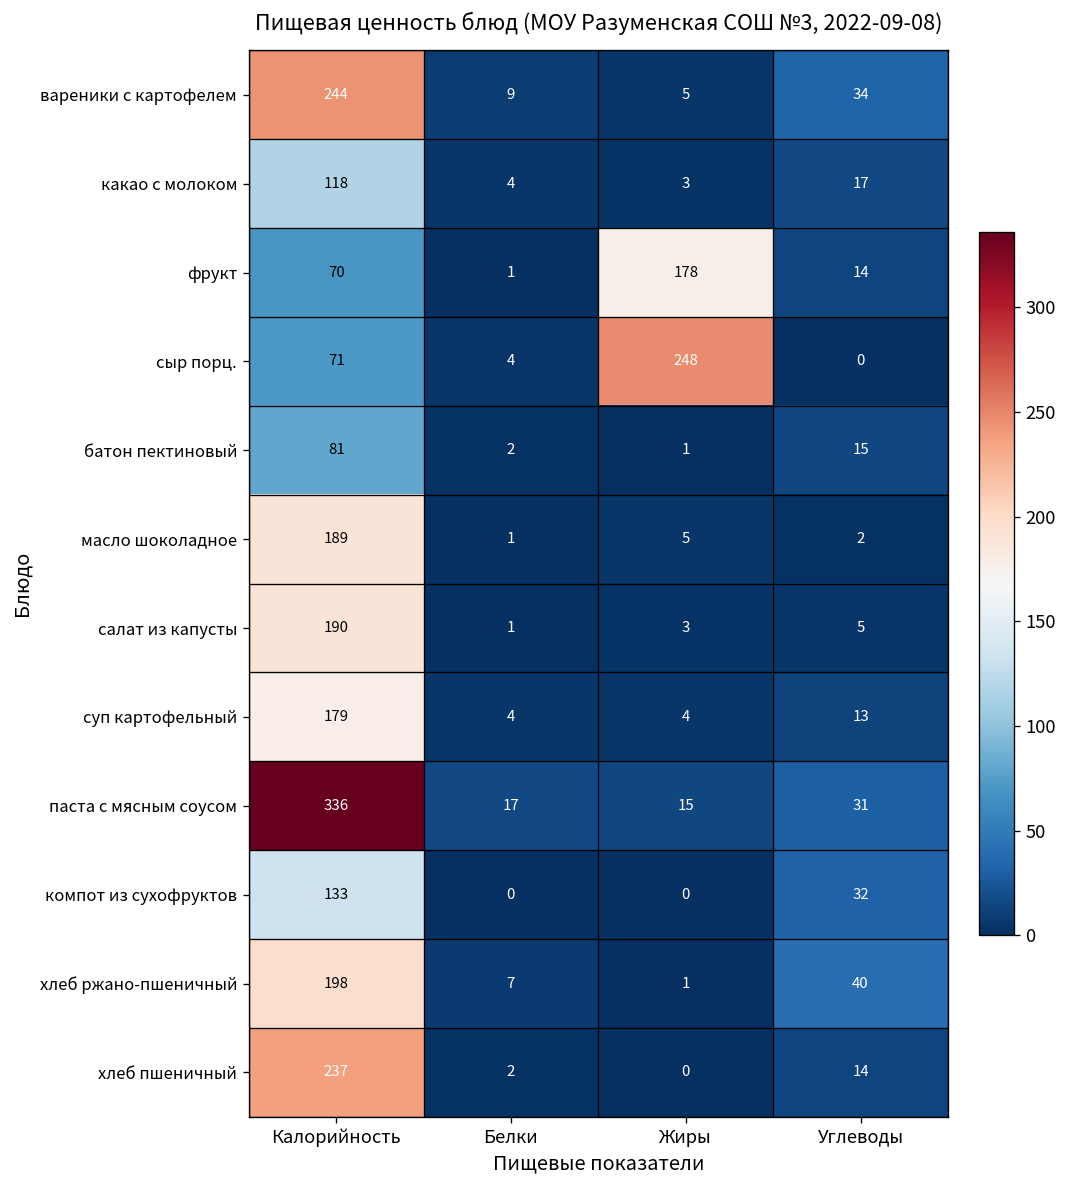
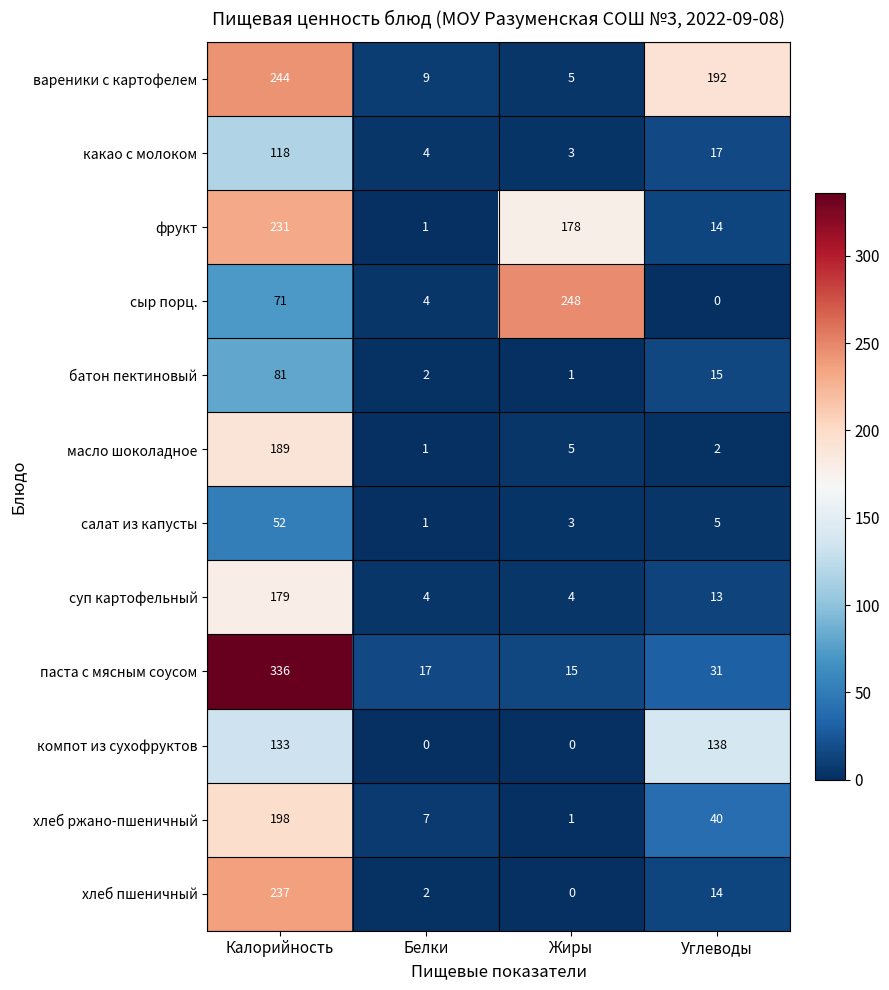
  {
    "вареники с картофелем": {
      "Калорийность": 244,
      "Белки": 9,
      "Жиры": 5,
-     "Углеводы": 34
+     "Углеводы": 192
    },
    "какао с молоком": {
      "Калорийность": 118,
      "Белки": 4,
      "Жиры": 3,
      "Углеводы": 17
    },
    "фрукт": {
-     "Калорийность": 70,
+     "Калорийность": 231,
      "Белки": 1,
      "Жиры": 178,
      "Углеводы": 14
    },
    "сыр порц.": {
      "Калорийность": 71,
      "Белки": 4,
      "Жиры": 248,
      "Углеводы": 0
    },
    "батон пектиновый": {
      "Калорийность": 81,
      "Белки": 2,
      "Жиры": 1,
      "Углеводы": 15
    },
    "масло шоколадное": {
      "Калорийность": 189,
      "Белки": 1,
      "Жиры": 5,
      "Углеводы": 2
    },
    "салат из капусты": {
-     "Калорийность": 190,
+     "Калорийность": 52,
      "Белки": 1,
      "Жиры": 3,
      "Углеводы": 5
    },
    "суп картофельный": {
      "Калорийность": 179,
      "Белки": 4,
      "Жиры": 4,
      "Углеводы": 13
    },
    "паста с мясным соусом": {
      "Калорийность": 336,
      "Белки": 17,
      "Жиры": 15,
      "Углеводы": 31
    },
    "компот из сухофруктов": {
      "Калорийность": 133,
      "Белки": 0,
      "Жиры": 0,
-     "Углеводы": 32
+     "Углеводы": 138
    },
    "хлеб ржано-пшеничный": {
      "Калорийность": 198,
      "Белки": 7,
      "Жиры": 1,
      "Углеводы": 40
    },
    "хлеб пшеничный": {
      "Калорийность": 237,
      "Белки": 2,
      "Жиры": 0,
      "Углеводы": 14
    }
  }
